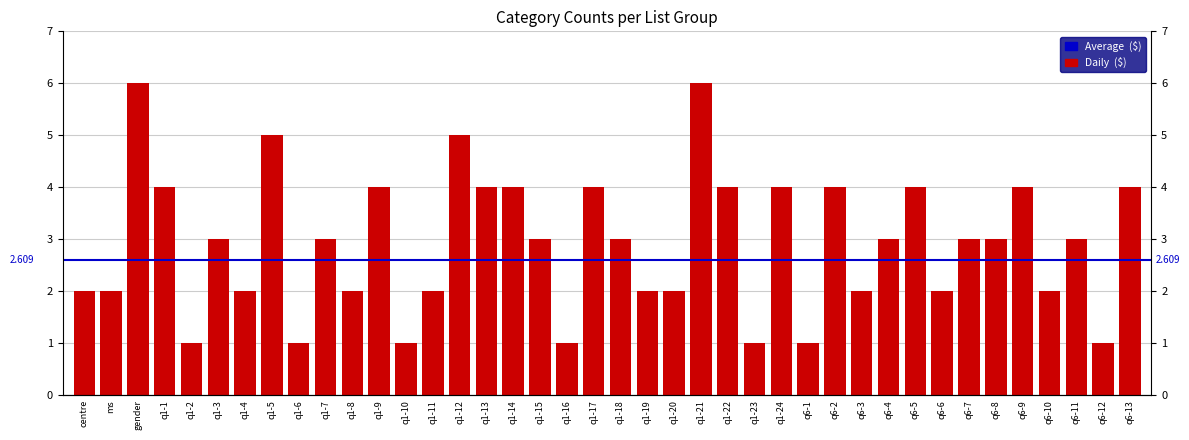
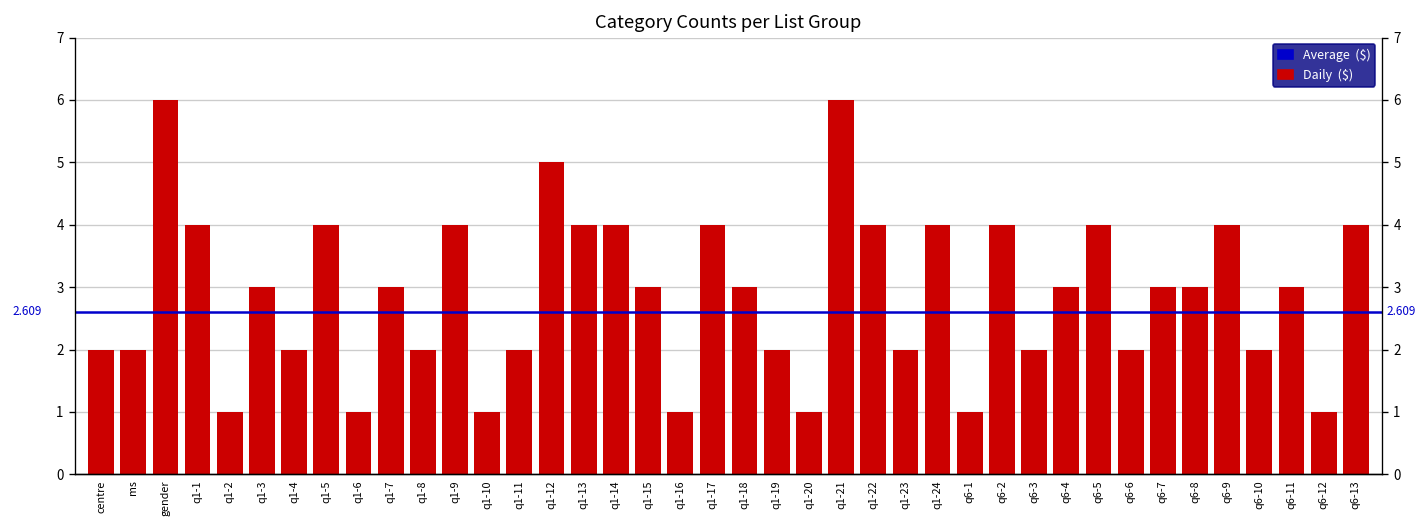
  {
    "centre": 2,
    "ms": 2,
    "gender": 6,
    "q1-1": 4,
    "q1-2": 1,
    "q1-3": 3,
    "q1-4": 2,
-   "q1-5": 5,
+   "q1-5": 4,
    "q1-6": 1,
    "q1-7": 3,
    "q1-8": 2,
    "q1-9": 4,
    "q1-10": 1,
    "q1-11": 2,
    "q1-12": 5,
    "q1-13": 4,
    "q1-14": 4,
    "q1-15": 3,
    "q1-16": 1,
    "q1-17": 4,
    "q1-18": 3,
    "q1-19": 2,
-   "q1-20": 2,
+   "q1-20": 1,
    "q1-21": 6,
    "q1-22": 4,
-   "q1-23": 1,
+   "q1-23": 2,
    "q1-24": 4,
    "q6-1": 1,
    "q6-2": 4,
    "q6-3": 2,
    "q6-4": 3,
    "q6-5": 4,
    "q6-6": 2,
    "q6-7": 3,
    "q6-8": 3,
    "q6-9": 4,
    "q6-10": 2,
    "q6-11": 3,
    "q6-12": 1,
    "q6-13": 4
  }
